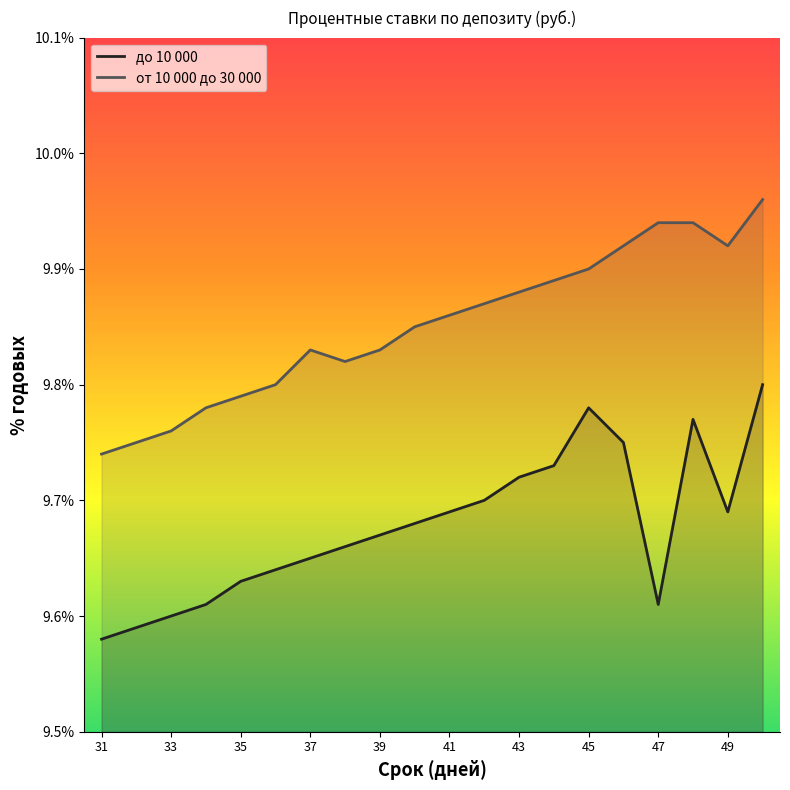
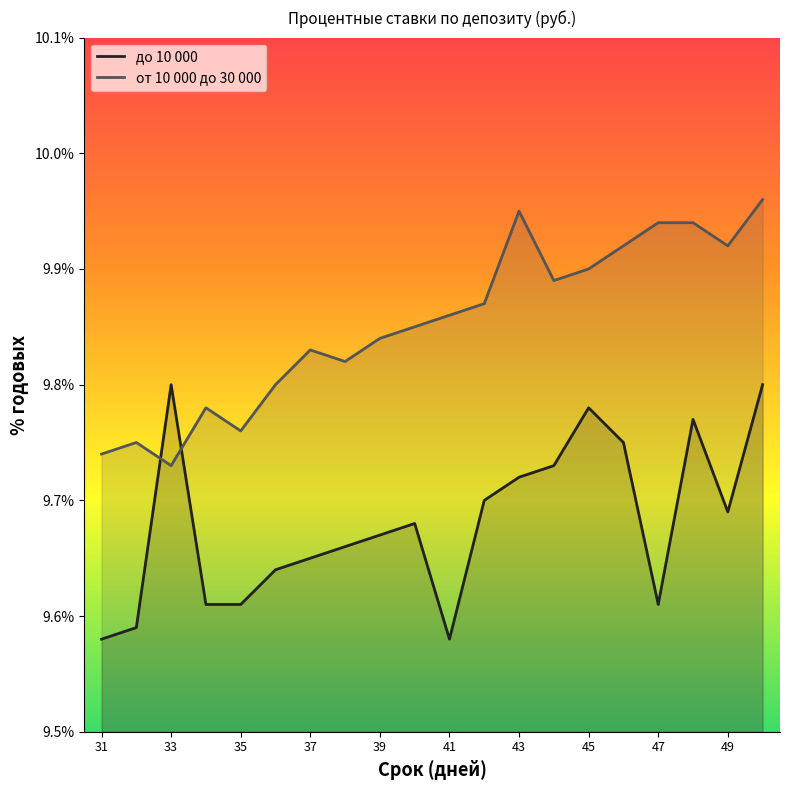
  {
    "до 10 000": {
      "31": "9.58%",
-     "33": "9.6%",
-     "35": "9.63%",
+     "33": "9.8%",
+     "35": "9.61%",
      "37": "9.65%",
      "39": "9.67%",
-     "41": "9.69%",
+     "41": "9.58%",
      "43": "9.72%",
      "45": "9.78%",
      "47": "9.61%",
      "49": "9.69%"
    },
    "от 10 000 до 30 000": {
      "31": "9.74%",
-     "33": "9.76%",
-     "35": "9.79%",
+     "33": "9.73%",
+     "35": "9.76%",
      "37": "9.83%",
-     "39": "9.83%",
+     "39": "9.84%",
      "41": "9.86%",
-     "43": "9.88%",
+     "43": "9.95%",
      "45": "9.90%",
      "47": "9.94%",
      "49": "9.92%"
    }
  }
